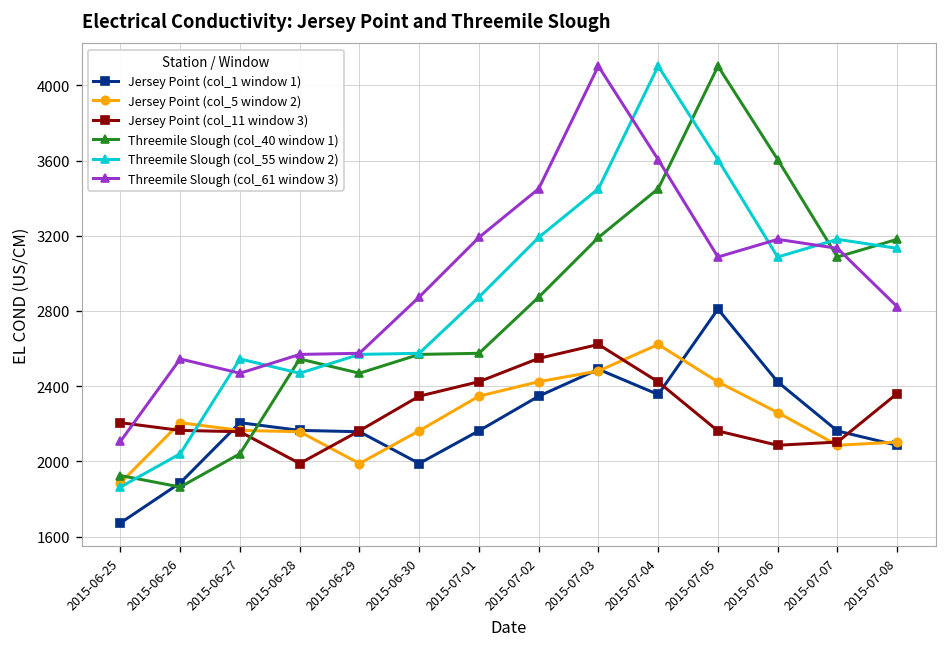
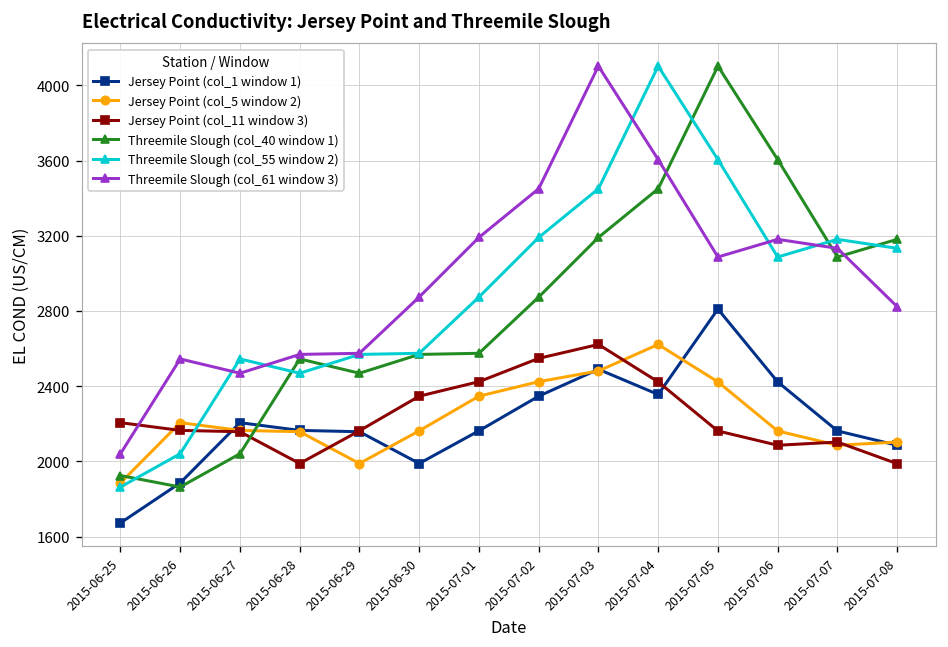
  {
    "Jersey Point (col_1 window 1)": {
      "2015-06-25": 1670,
      "2015-06-26": 1890,
      "2015-06-27": 2210,
      "2015-06-30": 1990,
      "2015-07-01": 2160,
      "2015-07-02": 2350,
      "2015-07-04": 2360,
      "2015-07-05": 2810,
      "2015-07-06": 2420,
      "2015-07-07": 2160,
      "2015-07-08": 2090
    },
    "Jersey Point (col_5 window 2)": {
      "2015-06-25": 1890,
      "2015-06-26": 2210,
      "2015-06-29": 1990,
      "2015-06-30": 2160,
      "2015-07-01": 2350,
      "2015-07-02": 2420,
      "2015-07-04": 2620,
      "2015-07-05": 2420,
-     "2015-07-06": 2260,
+     "2015-07-06": 2160,
      "2015-07-07": 2090,
      "2015-07-08": 2100
    },
    "Jersey Point (col_11 window 3)": {
      "2015-06-25": 2210,
      "2015-06-26": 2170,
      "2015-06-28": 1990,
      "2015-06-30": 2350,
      "2015-07-01": 2420,
      "2015-07-02": 2550,
      "2015-07-03": 2620,
      "2015-07-04": 2420,
      "2015-07-05": 2160,
      "2015-07-06": 2090,
      "2015-07-07": 2100,
-     "2015-07-08": 2360
+     "2015-07-08": 1990
    },
    "Threemile Slough (col_40 window 1)": {
      "2015-06-25": 1930,
      "2015-06-26": 1860,
      "2015-06-27": 2040,
      "2015-06-28": 2550,
      "2015-06-29": 2470,
      "2015-07-01": 2580,
      "2015-07-02": 2870,
      "2015-07-03": 3190,
      "2015-07-04": 3450,
      "2015-07-05": 4100,
      "2015-07-06": 3610,
      "2015-07-07": 3090,
      "2015-07-08": 3180
    },
    "Threemile Slough (col_55 window 2)": {
      "2015-06-25": 1860,
      "2015-06-26": 2040,
      "2015-06-27": 2550,
      "2015-06-28": 2470,
      "2015-07-01": 2870,
      "2015-07-02": 3190,
      "2015-07-03": 3450,
      "2015-07-04": 4100,
      "2015-07-05": 3610,
      "2015-07-06": 3090,
      "2015-07-07": 3180,
      "2015-07-08": 3130
    },
    "Threemile Slough (col_61 window 3)": {
-     "2015-06-25": 2110,
+     "2015-06-25": 2040,
      "2015-06-26": 2550,
      "2015-06-27": 2470,
      "2015-06-28": 2570,
      "2015-06-30": 2870,
      "2015-07-01": 3190,
      "2015-07-02": 3450,
      "2015-07-03": 4100,
      "2015-07-04": 3610,
      "2015-07-05": 3090,
      "2015-07-06": 3180,
      "2015-07-07": 3130,
      "2015-07-08": 2820
    }
  }
